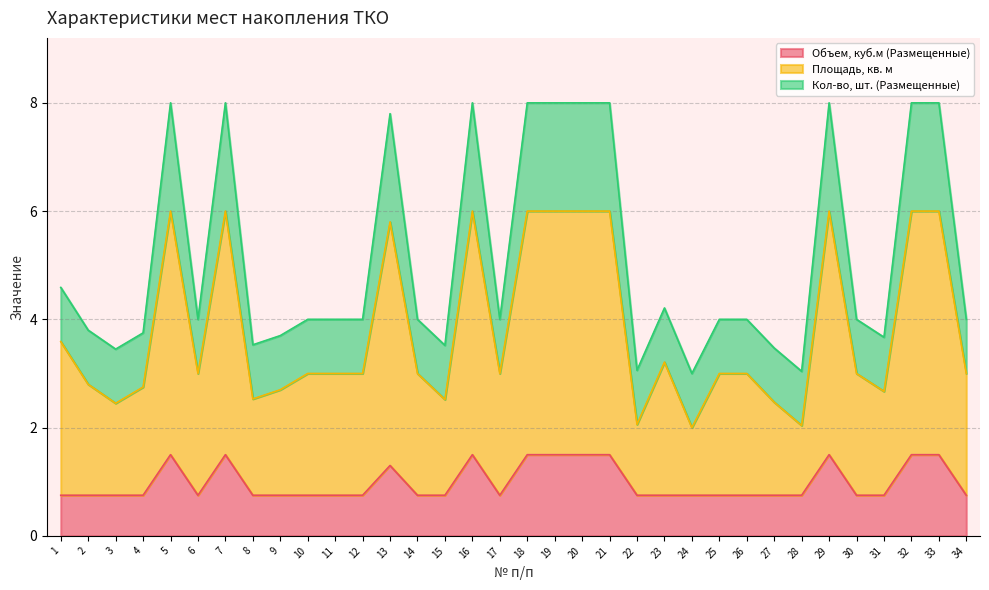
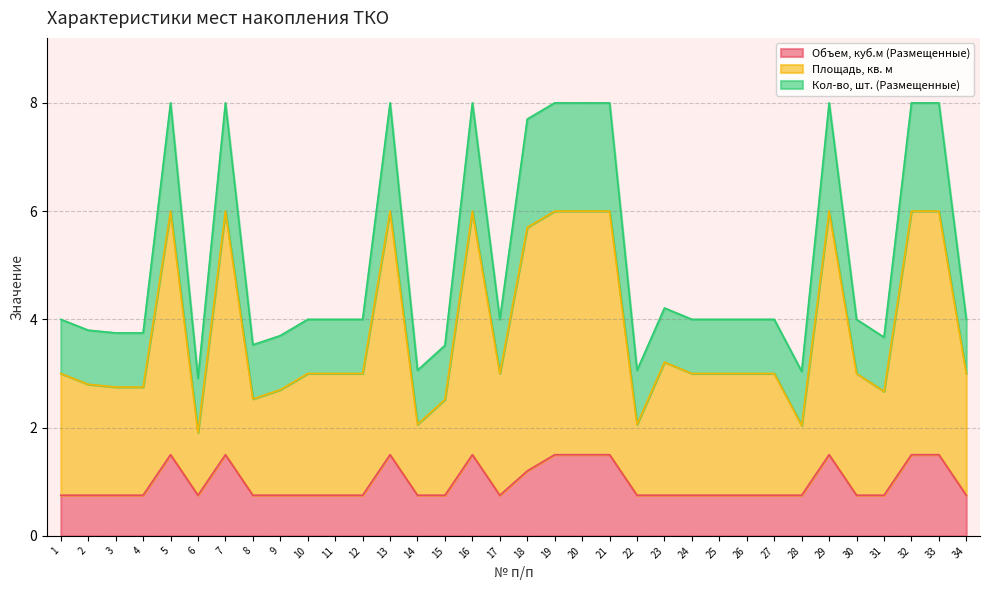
  {
    "Объем, куб.м (Размещенные)": {
      "1": 0.8,
      "2": 0.8,
      "3": 0.8,
      "4": 0.8,
      "5": 1.5,
      "6": 0.8,
      "7": 1.5,
      "8": 0.8,
      "9": 0.8,
      "10": 0.8,
      "11": 0.8,
      "12": 0.8,
-     "13": 1.3,
+     "13": 1.5,
      "14": 0.8,
      "15": 0.8,
      "16": 1.5,
      "17": 0.8,
-     "18": 1.5,
+     "18": 1.2,
      "19": 1.5,
      "20": 1.5,
      "21": 1.5,
      "22": 0.8,
      "23": 0.8,
      "24": 0.8,
      "25": 0.8,
      "26": 0.8,
      "27": 0.8,
      "28": 0.8,
      "29": 1.5,
      "30": 0.8,
      "31": 0.8,
      "32": 1.5,
      "33": 1.5,
      "34": 0.8
    },
    "Площадь, кв. м": {
-     "1": 2.8,
+     "1": 2.3,
      "2": 2.1,
-     "3": 1.7,
+     "3": 2.0,
      "4": 2.0,
      "5": 4.5,
-     "6": 2.3,
+     "6": 1.2,
      "7": 4.5,
      "8": 1.8,
      "9": 2.0,
      "10": 2.3,
      "11": 2.3,
      "12": 2.3,
      "13": 4.5,
-     "14": 2.3,
+     "14": 1.3,
      "15": 1.8,
      "16": 4.5,
      "17": 2.3,
      "18": 4.5,
      "19": 4.5,
      "20": 4.5,
      "21": 4.5,
      "22": 1.3,
      "23": 2.5,
-     "24": 1.3,
+     "24": 2.3,
      "25": 2.3,
      "26": 2.3,
-     "27": 1.7,
+     "27": 2.3,
      "28": 1.3,
      "29": 4.5,
      "30": 2.3,
      "31": 1.9,
      "32": 4.5,
      "33": 4.5,
      "34": 2.3
    },
    "Кол-во, шт. (Размещенные)": {
      "1": 1.0,
      "2": 1.0,
      "3": 1.0,
      "4": 1.0,
      "5": 2.0,
      "6": 1.0,
      "7": 2.0,
      "8": 1.0,
      "9": 1.0,
      "10": 1.0,
      "11": 1.0,
      "12": 1.0,
      "13": 2.0,
      "14": 1.0,
      "15": 1.0,
      "16": 2.0,
      "17": 1.0,
      "18": 2.0,
      "19": 2.0,
      "20": 2.0,
      "21": 2.0,
      "22": 1.0,
      "23": 1.0,
      "24": 1.0,
      "25": 1.0,
      "26": 1.0,
      "27": 1.0,
      "28": 1.0,
      "29": 2.0,
      "30": 1.0,
      "31": 1.0,
      "32": 2.0,
      "33": 2.0,
      "34": 1.0
    }
  }
